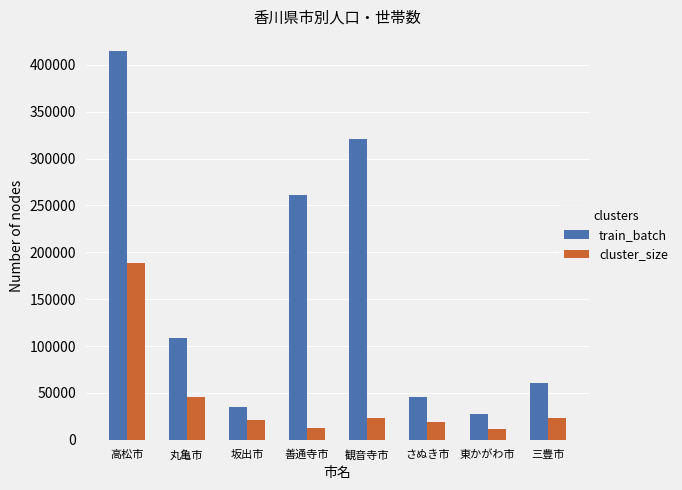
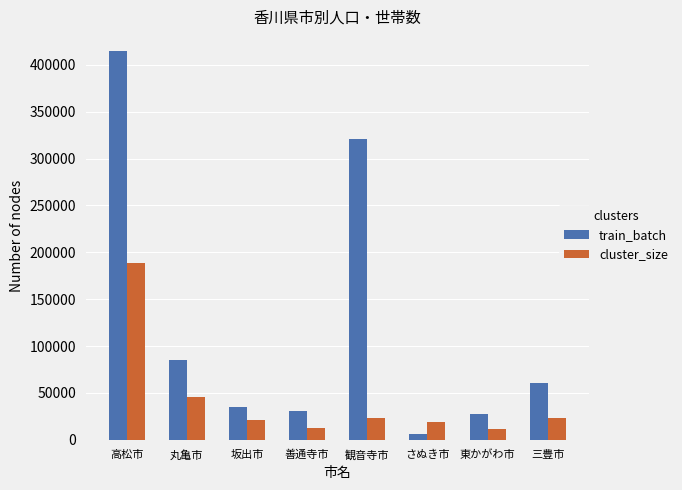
  {
    "train_batch": {
      "高松市": 410000,
-     "丸亀市": 110000,
+     "丸亀市": 80000,
      "坂出市": 30000,
-     "善通寺市": 260000,
+     "善通寺市": 30000,
      "観音寺市": 320000,
-     "さぬき市": 50000,
+     "さぬき市": 10000,
      "東かがわ市": 30000,
      "三豊市": 60000
    },
    "cluster_size": {
      "高松市": 190000,
      "丸亀市": 50000,
      "坂出市": 20000,
      "善通寺市": 10000,
      "観音寺市": 20000,
      "さぬき市": 20000,
      "東かがわ市": 10000,
      "三豊市": 20000
    }
  }
